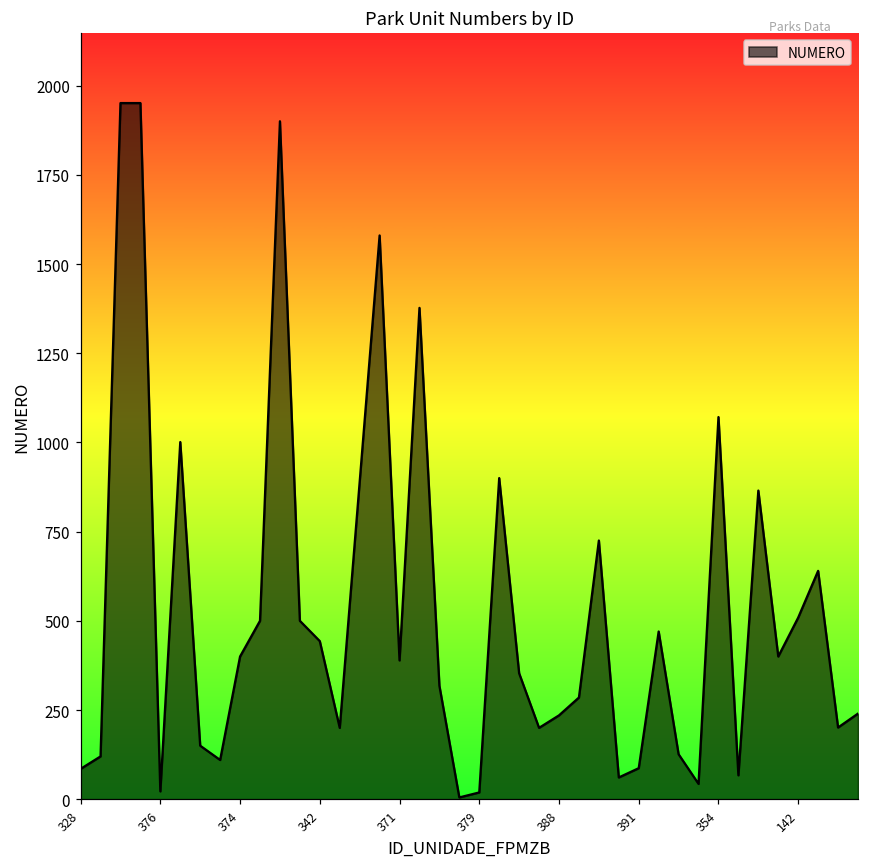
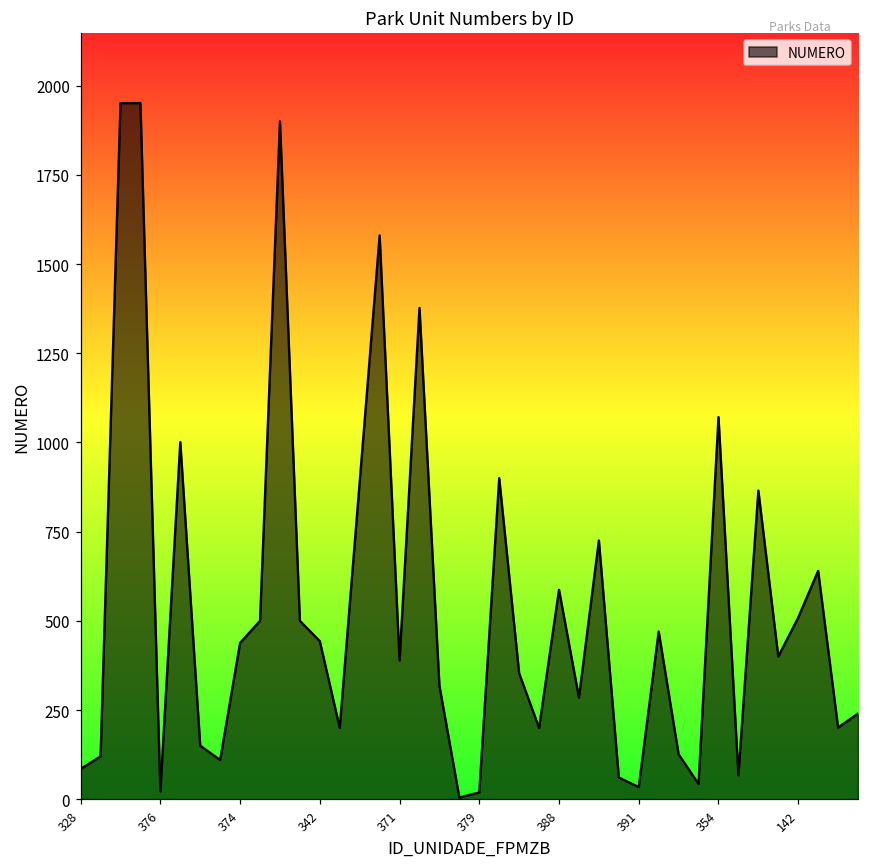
  {
    "328": 90,
    "376": 20,
-   "374": 400,
+   "374": 440,
    "342": 440,
    "371": 390,
    "379": 20,
-   "388": 240,
-   "391": 90,
+   "388": 590,
+   "391": 30,
    "354": 1070,
    "142": 510
  }
